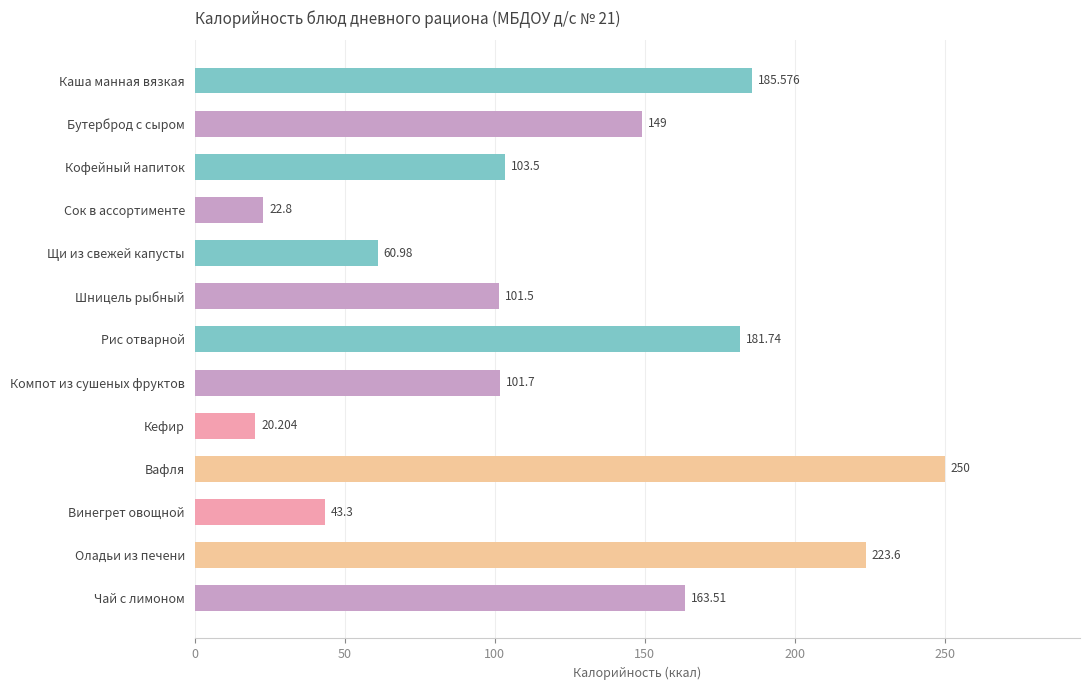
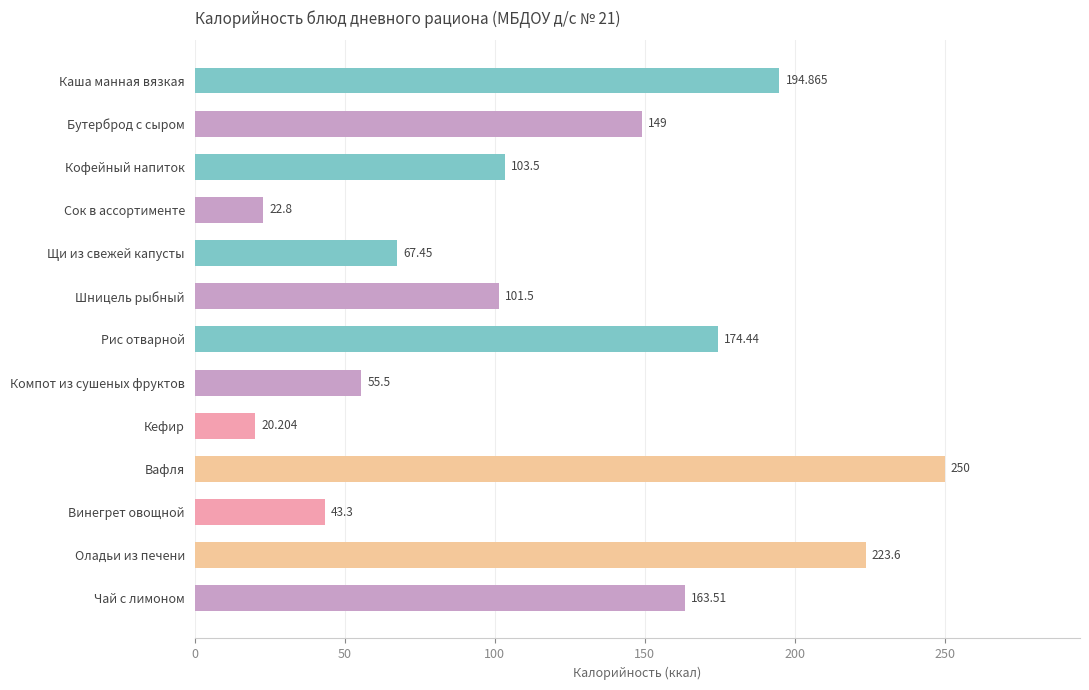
  {
-   "Каша манная вязкая": 185.576,
+   "Каша манная вязкая": 194.865,
    "Бутерброд с сыром": 149,
    "Кофейный напиток": 103.5,
    "Сок в ассортименте": 22.8,
-   "Щи из свежей капусты": 60.98,
+   "Щи из свежей капусты": 67.45,
    "Шницель рыбный": 101.5,
-   "Рис отварной": 181.74,
-   "Компот из сушеных фруктов": 101.7,
+   "Рис отварной": 174.44,
+   "Компот из сушеных фруктов": 55.5,
    "Кефир": 20.204,
    "Вафля": 250,
    "Винегрет овощной": 43.3,
    "Оладьи из печени": 223.6,
    "Чай с лимоном": 163.51
  }
